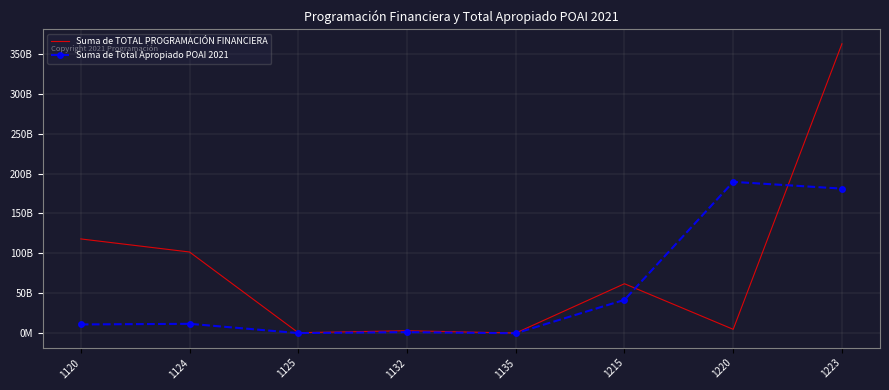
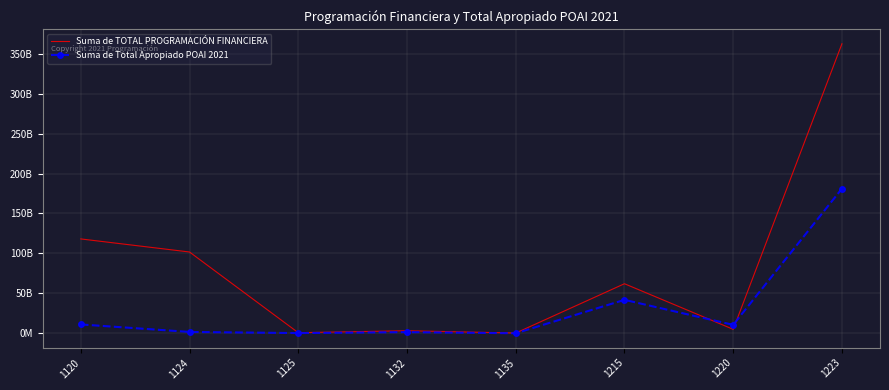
  {
    "Suma de TOTAL PROGRAMACIÓN FINANCIERA": {
      "1120": 120000000000,
      "1124": 100000000000,
      "1215": 60000000000,
      "1220": 10000000000,
      "1223": 360000000000
    },
    "Suma de Total Apropiado POAI 2021": {
      "1120": 10000000000,
-     "1124": 10000000000,
+     "1124": 0,
      "1215": 40000000000,
-     "1220": 190000000000,
+     "1220": 10000000000,
      "1223": 180000000000
    }
  }
